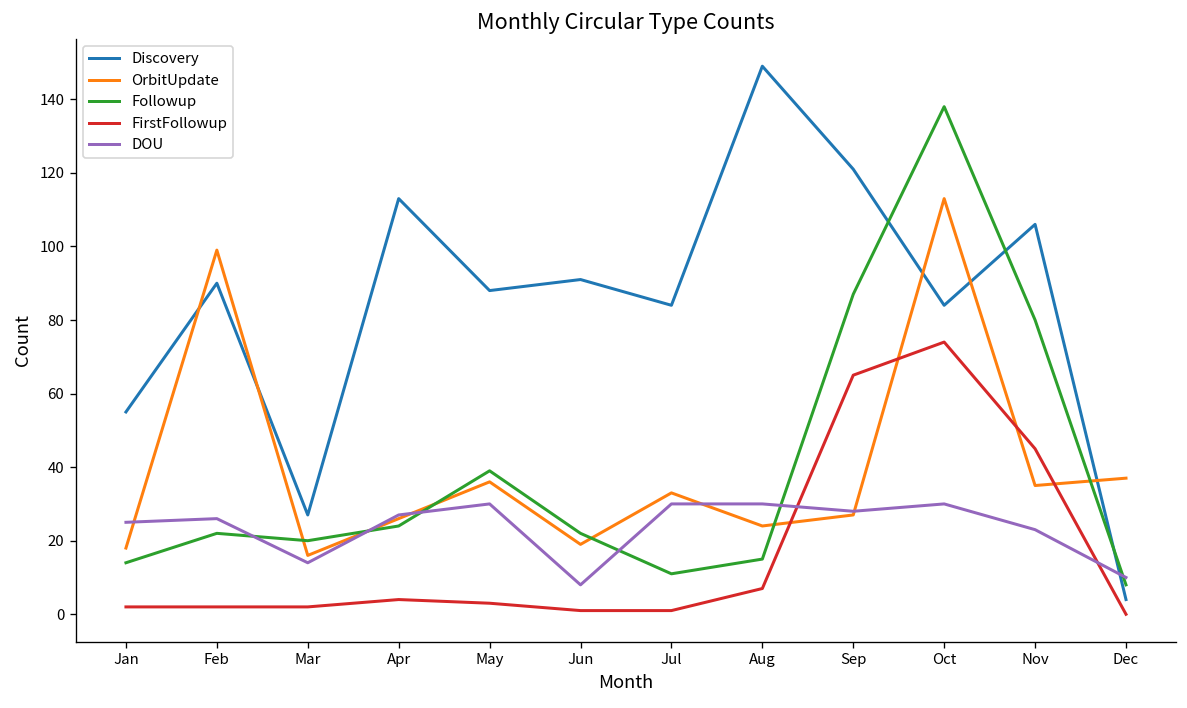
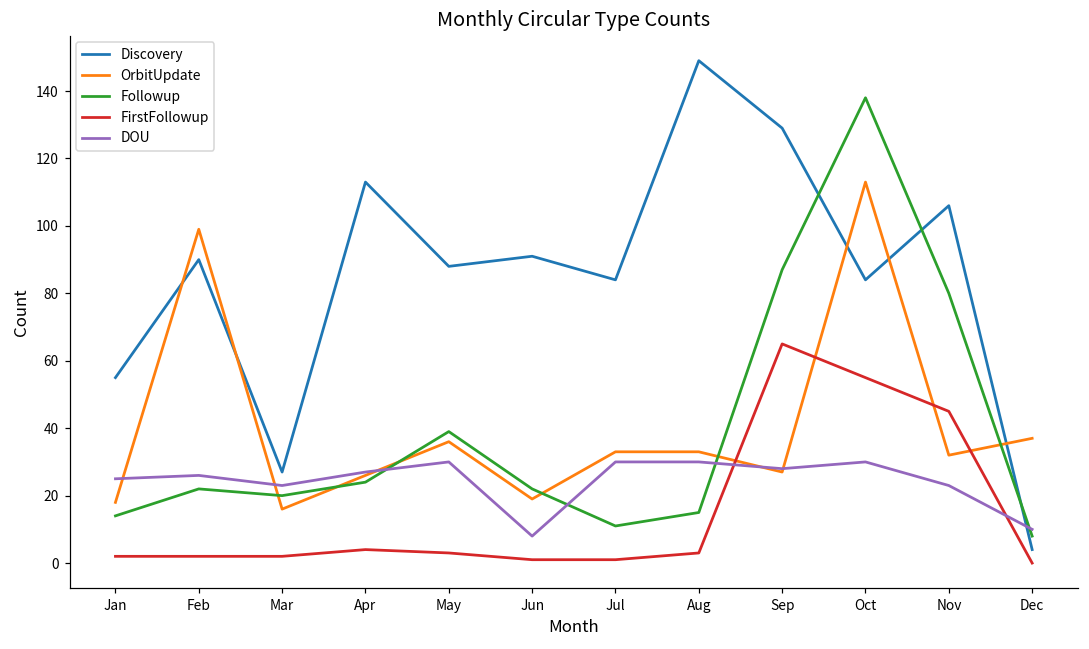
  {
    "Discovery": {
      "Jan": 55,
      "Feb": 90,
      "Mar": 27,
      "Apr": 113,
      "May": 88,
      "Jun": 91,
      "Jul": 84,
      "Aug": 149,
-     "Sep": 121,
+     "Sep": 129,
      "Oct": 84,
      "Nov": 106,
      "Dec": 4
    },
    "OrbitUpdate": {
      "Jan": 18,
      "Feb": 99,
      "Mar": 16,
      "Apr": 26,
      "May": 36,
      "Jun": 19,
      "Jul": 33,
-     "Aug": 24,
+     "Aug": 33,
      "Sep": 27,
      "Oct": 113,
-     "Nov": 35,
+     "Nov": 32,
      "Dec": 37
    },
    "Followup": {
      "Jan": 14,
      "Feb": 22,
      "Mar": 20,
      "Apr": 24,
      "May": 39,
      "Jun": 22,
      "Jul": 11,
      "Aug": 15,
      "Sep": 87,
      "Oct": 138,
      "Nov": 80,
      "Dec": 8
    },
    "FirstFollowup": {
      "Jan": 2,
      "Feb": 2,
      "Mar": 2,
      "Apr": 4,
      "May": 3,
      "Jun": 1,
      "Jul": 1,
-     "Aug": 7,
+     "Aug": 3,
      "Sep": 65,
-     "Oct": 74,
+     "Oct": 55,
      "Nov": 45,
      "Dec": 0
    },
    "DOU": {
      "Jan": 25,
      "Feb": 26,
-     "Mar": 14,
+     "Mar": 23,
      "Apr": 27,
      "May": 30,
      "Jun": 8,
      "Jul": 30,
      "Aug": 30,
      "Sep": 28,
      "Oct": 30,
      "Nov": 23,
      "Dec": 10
    }
  }
